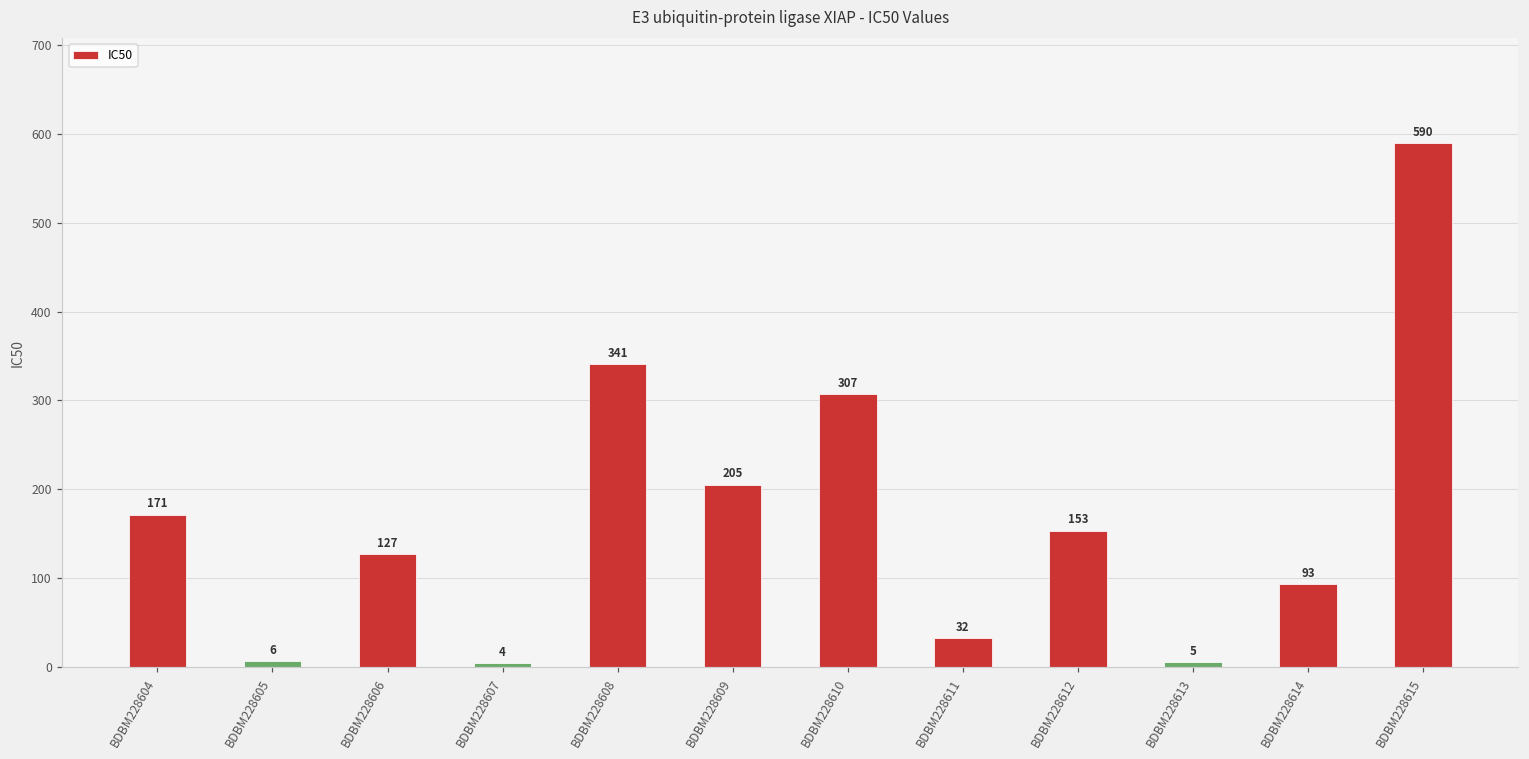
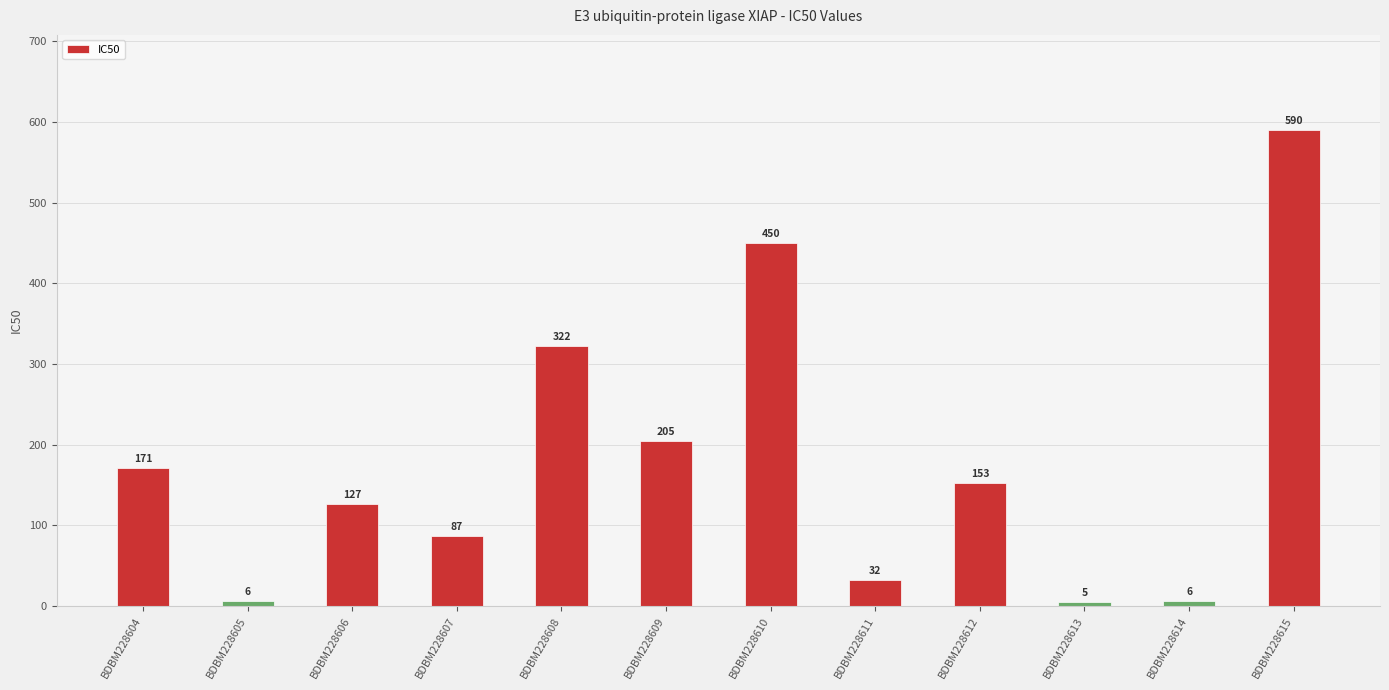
  {
    "BDBM228604": 171,
    "BDBM228605": 6,
    "BDBM228606": 127,
-   "BDBM228607": 4,
-   "BDBM228608": 341,
+   "BDBM228607": 87,
+   "BDBM228608": 322,
    "BDBM228609": 205,
-   "BDBM228610": 307,
+   "BDBM228610": 450,
    "BDBM228611": 32,
    "BDBM228612": 153,
    "BDBM228613": 5,
-   "BDBM228614": 93,
+   "BDBM228614": 6,
    "BDBM228615": 590
  }
